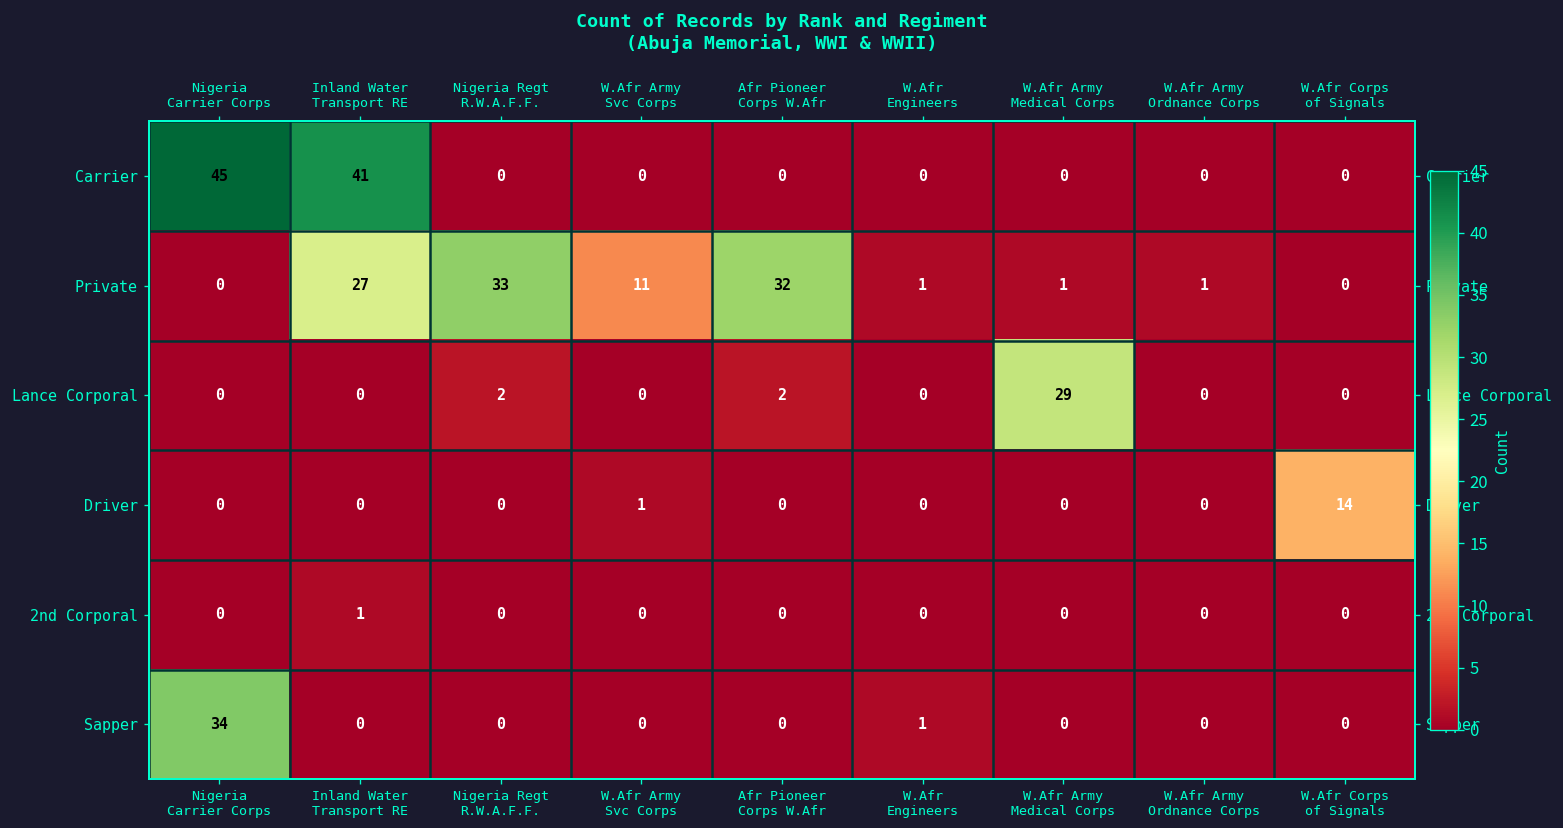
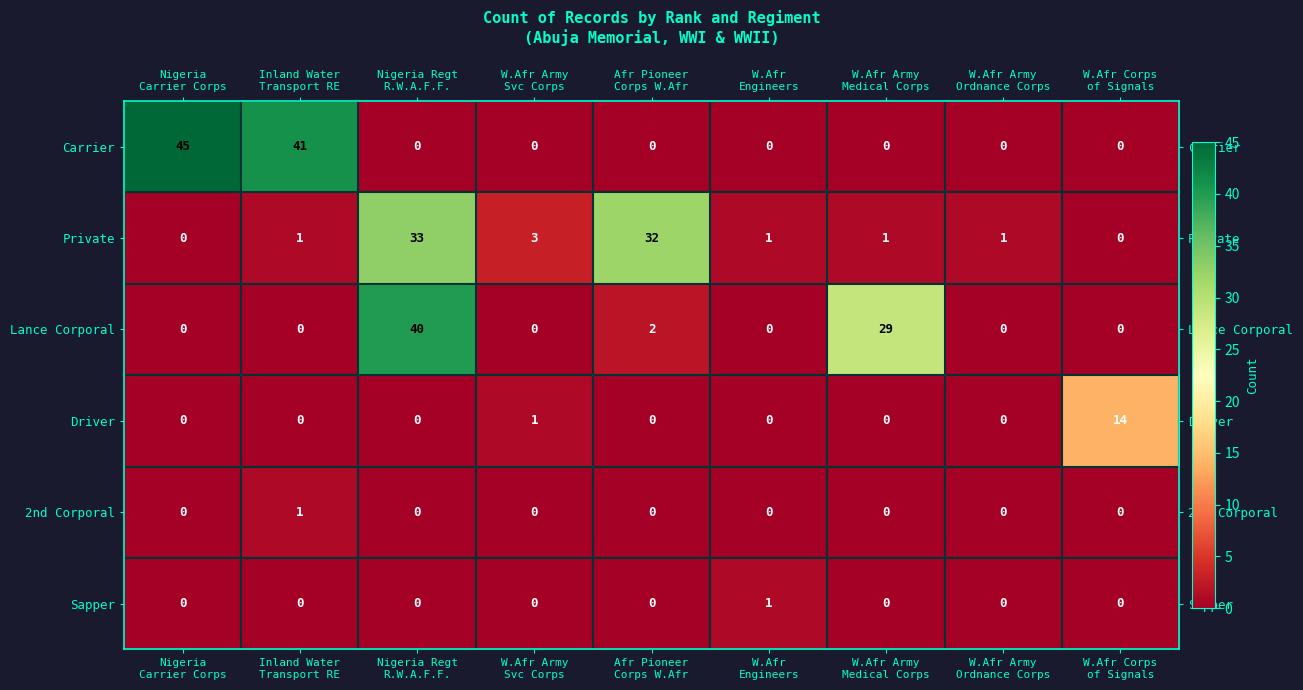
  {
    "Carrier": {
      "Nigeria Carrier Corps": 45,
      "Inland Water Transport RE": 41,
      "Nigeria Regt R.W.A.F.F.": 0,
      "W.Afr Army Svc Corps": 0,
      "Afr Pioneer Corps W.Afr": 0,
      "W.Afr Engineers": 0,
      "W.Afr Army Medical Corps": 0,
      "W.Afr Army Ordnance Corps": 0,
      "W.Afr Corps of Signals": 0
    },
    "Private": {
      "Nigeria Carrier Corps": 0,
-     "Inland Water Transport RE": 27,
+     "Inland Water Transport RE": 1,
      "Nigeria Regt R.W.A.F.F.": 33,
-     "W.Afr Army Svc Corps": 11,
+     "W.Afr Army Svc Corps": 3,
      "Afr Pioneer Corps W.Afr": 32,
      "W.Afr Engineers": 1,
      "W.Afr Army Medical Corps": 1,
      "W.Afr Army Ordnance Corps": 1,
      "W.Afr Corps of Signals": 0
    },
    "Lance Corporal": {
      "Nigeria Carrier Corps": 0,
      "Inland Water Transport RE": 0,
-     "Nigeria Regt R.W.A.F.F.": 2,
+     "Nigeria Regt R.W.A.F.F.": 40,
      "W.Afr Army Svc Corps": 0,
      "Afr Pioneer Corps W.Afr": 2,
      "W.Afr Engineers": 0,
      "W.Afr Army Medical Corps": 29,
      "W.Afr Army Ordnance Corps": 0,
      "W.Afr Corps of Signals": 0
    },
    "Driver": {
      "Nigeria Carrier Corps": 0,
      "Inland Water Transport RE": 0,
      "Nigeria Regt R.W.A.F.F.": 0,
      "W.Afr Army Svc Corps": 1,
      "Afr Pioneer Corps W.Afr": 0,
      "W.Afr Engineers": 0,
      "W.Afr Army Medical Corps": 0,
      "W.Afr Army Ordnance Corps": 0,
      "W.Afr Corps of Signals": 14
    },
    "2nd Corporal": {
      "Nigeria Carrier Corps": 0,
      "Inland Water Transport RE": 1,
      "Nigeria Regt R.W.A.F.F.": 0,
      "W.Afr Army Svc Corps": 0,
      "Afr Pioneer Corps W.Afr": 0,
      "W.Afr Engineers": 0,
      "W.Afr Army Medical Corps": 0,
      "W.Afr Army Ordnance Corps": 0,
      "W.Afr Corps of Signals": 0
    },
    "Sapper": {
-     "Nigeria Carrier Corps": 34,
+     "Nigeria Carrier Corps": 0,
      "Inland Water Transport RE": 0,
      "Nigeria Regt R.W.A.F.F.": 0,
      "W.Afr Army Svc Corps": 0,
      "Afr Pioneer Corps W.Afr": 0,
      "W.Afr Engineers": 1,
      "W.Afr Army Medical Corps": 0,
      "W.Afr Army Ordnance Corps": 0,
      "W.Afr Corps of Signals": 0
    }
  }
